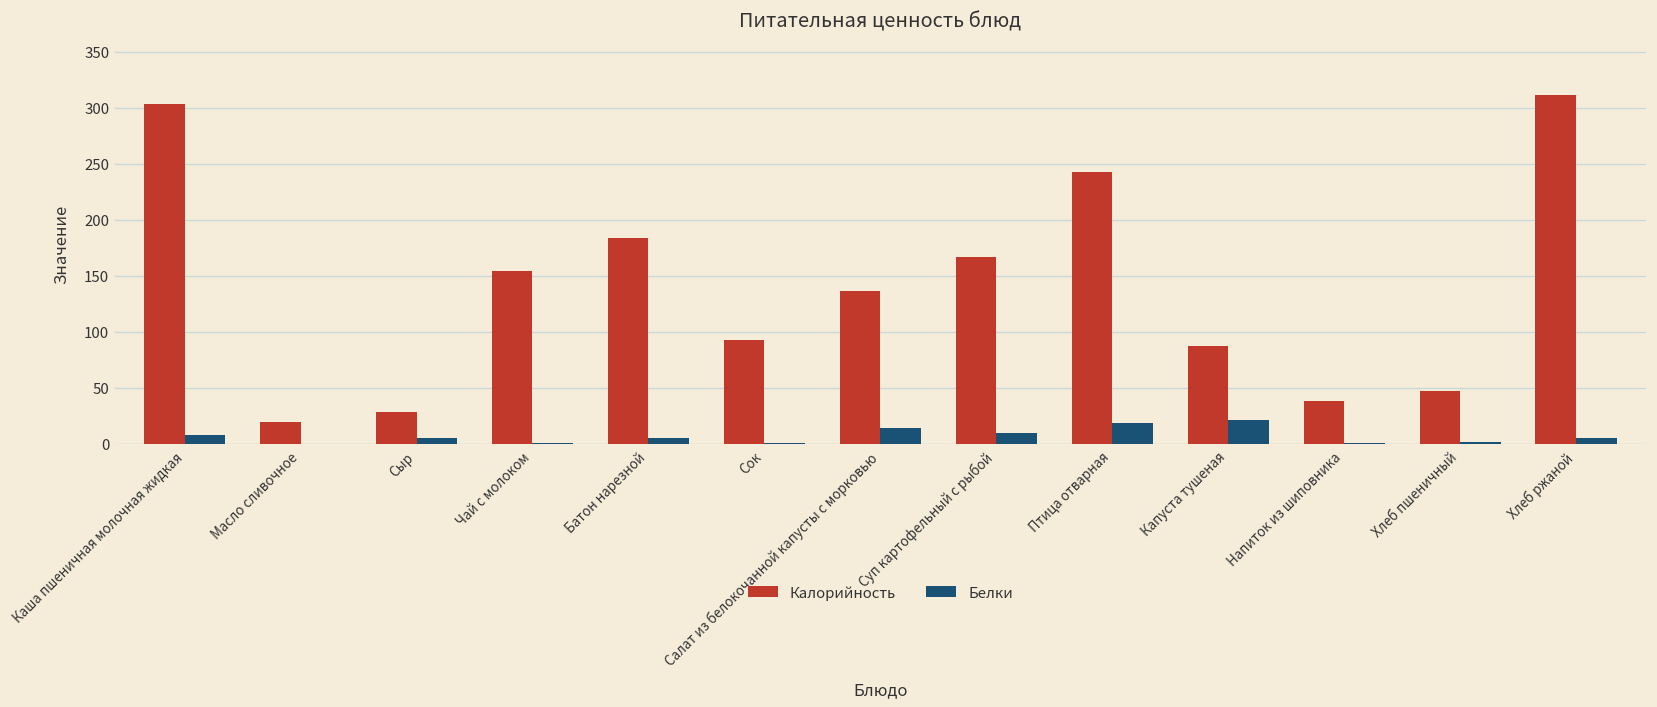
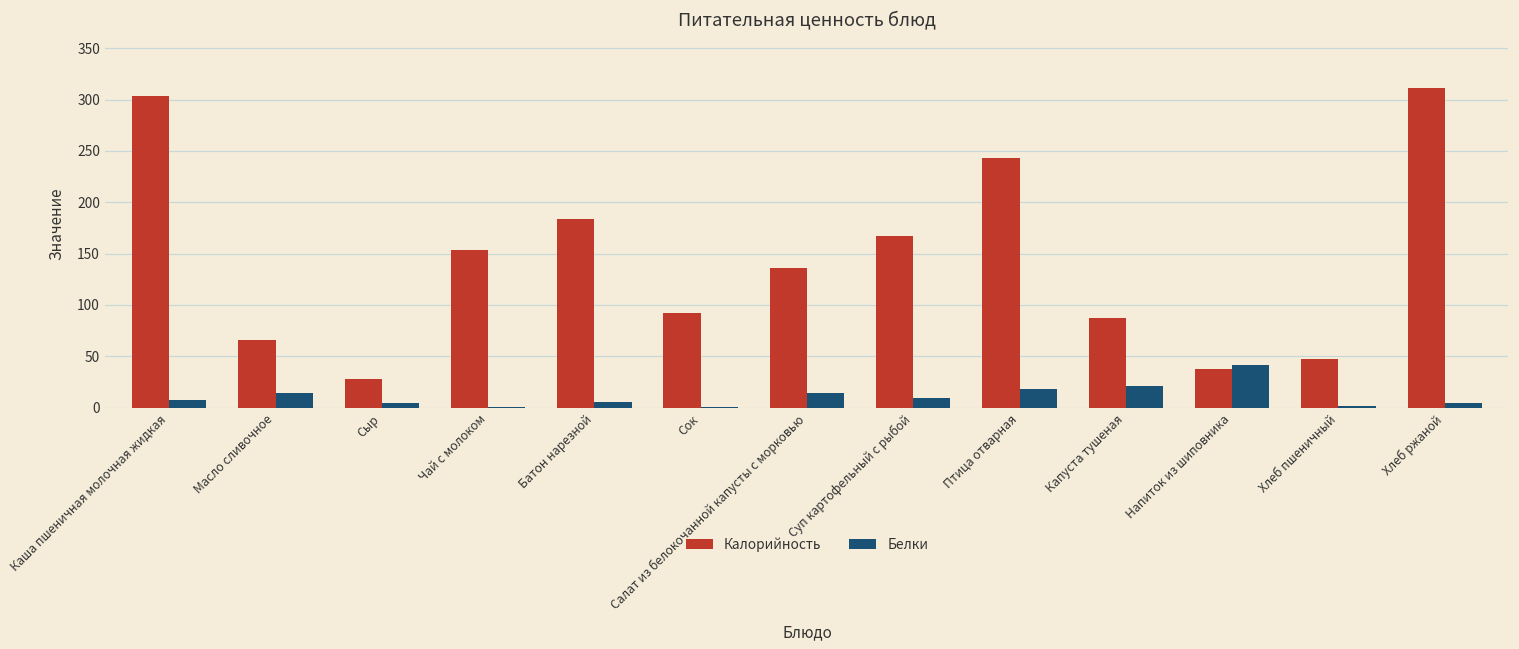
  {
    "Калорийность": {
      "Каша пшеничная молочная жидкая": 300,
-     "Масло сливочное": 20,
+     "Масло сливочное": 70,
      "Сыр": 30,
      "Чай с молоком": 150,
      "Батон нарезной": 180,
      "Сок": 90,
      "Салат из белокочанной капусты с морковью": 140,
      "Суп картофельный с рыбой": 170,
      "Птица отварная": 240,
      "Капуста тушеная": 90,
      "Напиток из шиповника": 40,
      "Хлеб пшеничный": 50,
      "Хлеб ржаной": 310
    },
    "Белки": {
      "Каша пшеничная молочная жидкая": 10,
-     "Масло сливочное": 0,
+     "Масло сливочное": 10,
      "Сыр": 0,
      "Батон нарезной": 10,
      "Салат из белокочанной капусты с морковью": 10,
      "Суп картофельный с рыбой": 10,
      "Птица отварная": 20,
      "Капуста тушеная": 20,
-     "Напиток из шиповника": 0,
+     "Напиток из шиповника": 40,
      "Хлеб ржаной": 0
    }
  }
